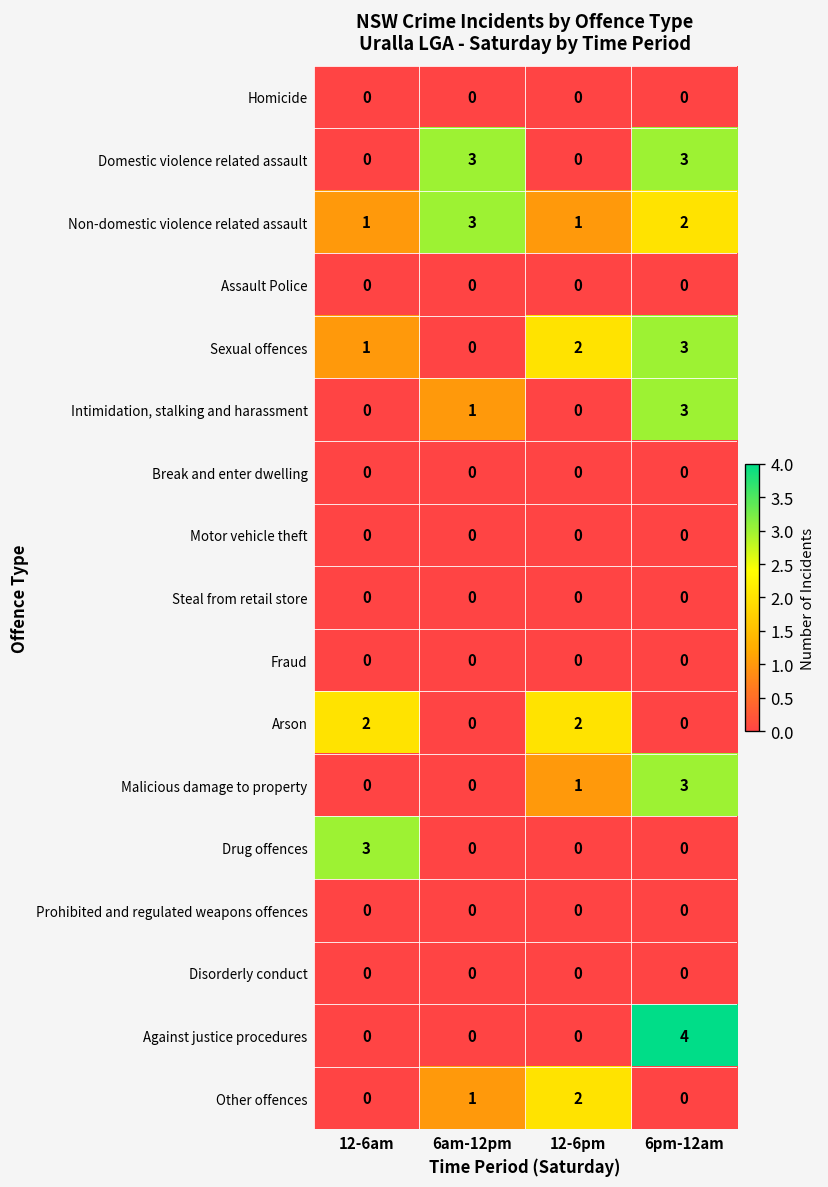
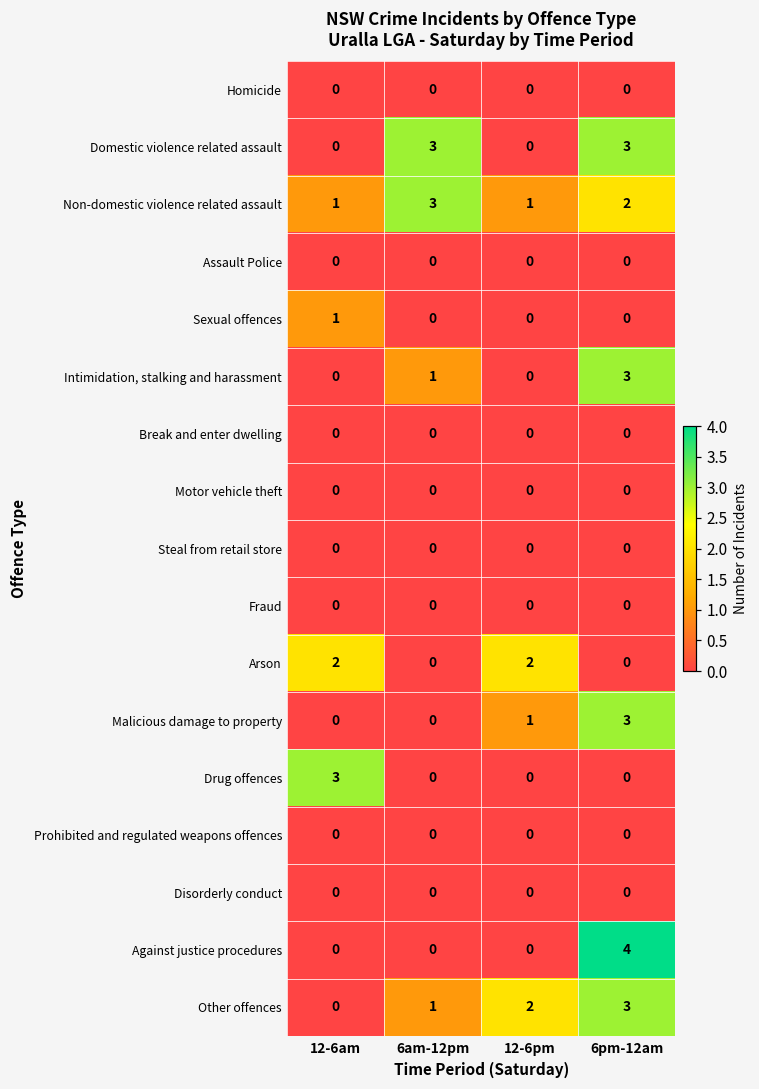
  {
    "Homicide": {
      "12-6am": 0,
      "6am-12pm": 0,
      "12-6pm": 0,
      "6pm-12am": 0
    },
    "Domestic violence related assault": {
      "12-6am": 0,
      "6am-12pm": 3,
      "12-6pm": 0,
      "6pm-12am": 3
    },
    "Non-domestic violence related assault": {
      "12-6am": 1,
      "6am-12pm": 3,
      "12-6pm": 1,
      "6pm-12am": 2
    },
    "Assault Police": {
      "12-6am": 0,
      "6am-12pm": 0,
      "12-6pm": 0,
      "6pm-12am": 0
    },
    "Sexual offences": {
      "12-6am": 1,
      "6am-12pm": 0,
-     "12-6pm": 2,
-     "6pm-12am": 3
+     "12-6pm": 0,
+     "6pm-12am": 0
    },
    "Intimidation, stalking and harassment": {
      "12-6am": 0,
      "6am-12pm": 1,
      "12-6pm": 0,
      "6pm-12am": 3
    },
    "Break and enter dwelling": {
      "12-6am": 0,
      "6am-12pm": 0,
      "12-6pm": 0,
      "6pm-12am": 0
    },
    "Motor vehicle theft": {
      "12-6am": 0,
      "6am-12pm": 0,
      "12-6pm": 0,
      "6pm-12am": 0
    },
    "Steal from retail store": {
      "12-6am": 0,
      "6am-12pm": 0,
      "12-6pm": 0,
      "6pm-12am": 0
    },
    "Fraud": {
      "12-6am": 0,
      "6am-12pm": 0,
      "12-6pm": 0,
      "6pm-12am": 0
    },
    "Arson": {
      "12-6am": 2,
      "6am-12pm": 0,
      "12-6pm": 2,
      "6pm-12am": 0
    },
    "Malicious damage to property": {
      "12-6am": 0,
      "6am-12pm": 0,
      "12-6pm": 1,
      "6pm-12am": 3
    },
    "Drug offences": {
      "12-6am": 3,
      "6am-12pm": 0,
      "12-6pm": 0,
      "6pm-12am": 0
    },
    "Prohibited and regulated weapons offences": {
      "12-6am": 0,
      "6am-12pm": 0,
      "12-6pm": 0,
      "6pm-12am": 0
    },
    "Disorderly conduct": {
      "12-6am": 0,
      "6am-12pm": 0,
      "12-6pm": 0,
      "6pm-12am": 0
    },
    "Against justice procedures": {
      "12-6am": 0,
      "6am-12pm": 0,
      "12-6pm": 0,
      "6pm-12am": 4
    },
    "Other offences": {
      "12-6am": 0,
      "6am-12pm": 1,
      "12-6pm": 2,
-     "6pm-12am": 0
+     "6pm-12am": 3
    }
  }
